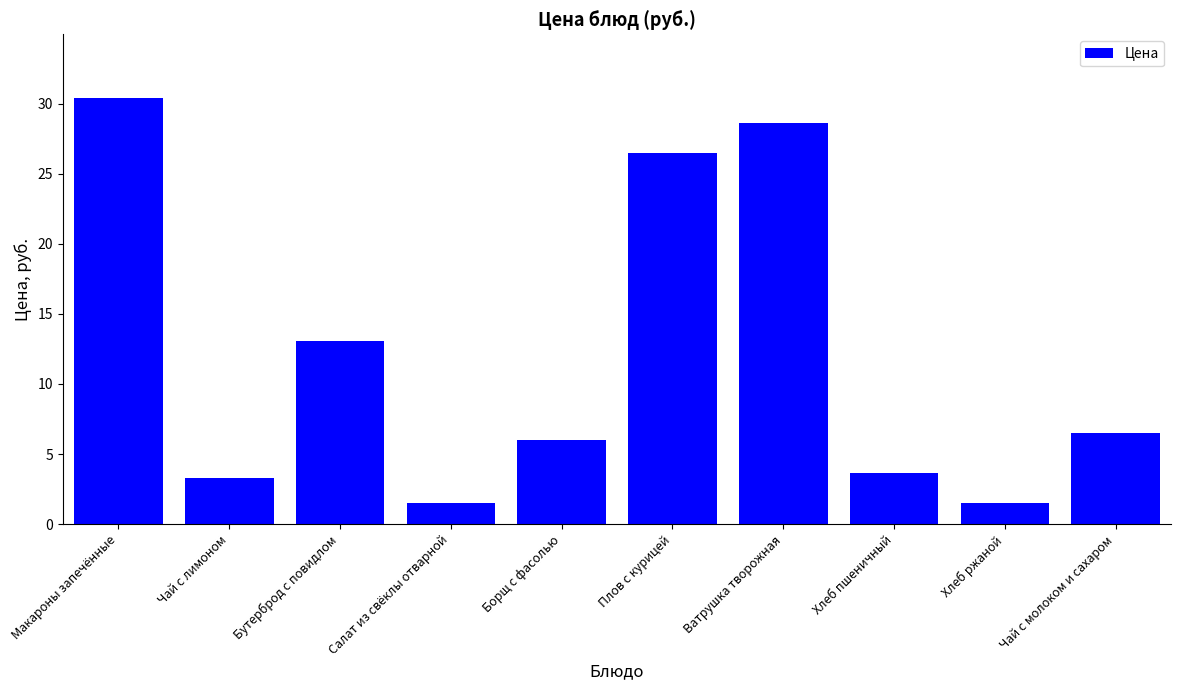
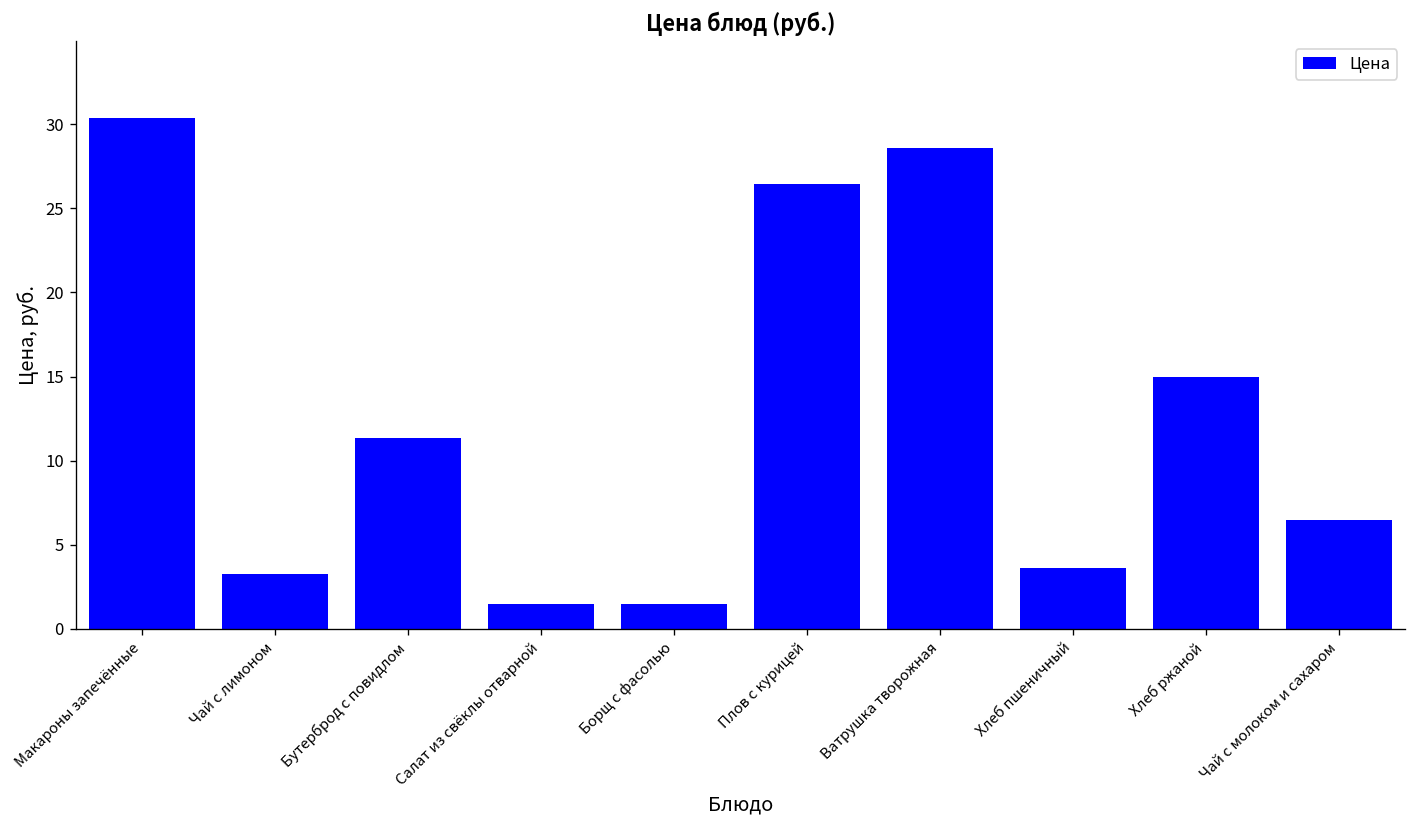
  {
    "Макароны запечённые": 30.4,
    "Чай с лимоном": 3.3,
-   "Бутерброд с повидлом": 13.1,
+   "Бутерброд с повидлом": 11.4,
    "Салат из свёклы отварной": 1.5,
-   "Борщ с фасолью": 6.0,
+   "Борщ с фасолью": 1.5,
    "Плов с курицей": 26.5,
    "Ватрушка творожная": 28.6,
    "Хлеб пшеничный": 3.6,
-   "Хлеб ржаной": 1.5,
+   "Хлеб ржаной": 15.0,
    "Чай с молоком и сахаром": 6.5
  }
